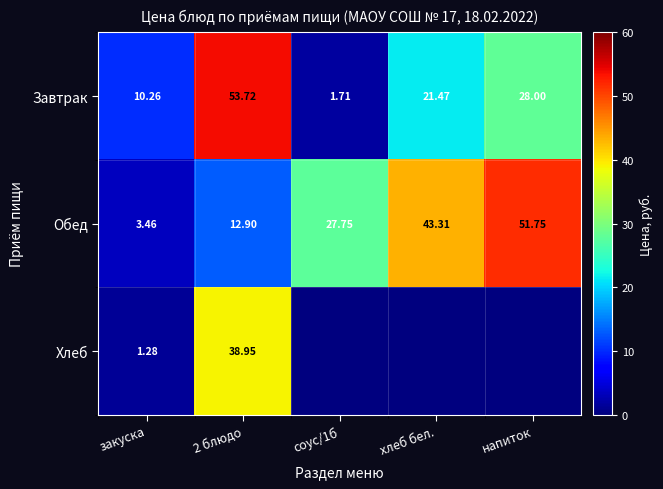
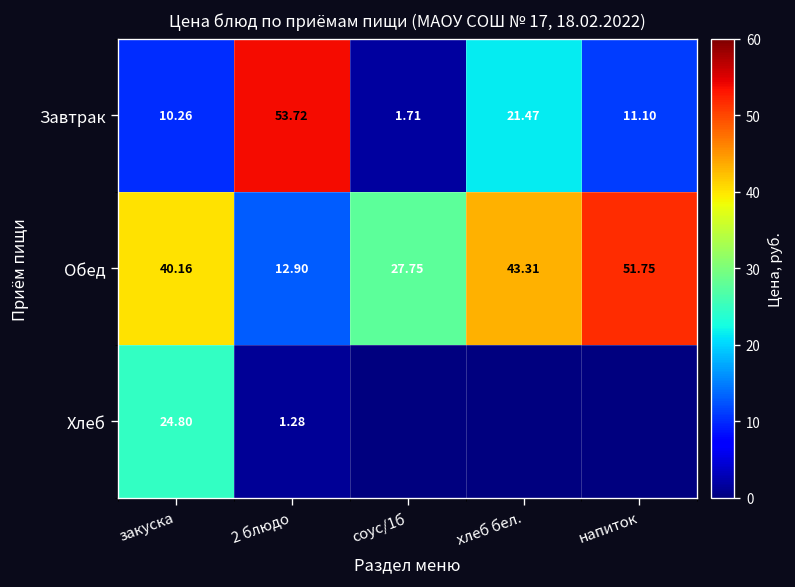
  {
    "Завтрак": {
      "закуска": 10.26,
      "2 блюдо": 53.72,
      "соус/1б": 1.71,
      "хлеб бел.": 21.47,
-     "напиток": 28.00
+     "напиток": 11.10
    },
    "Обед": {
-     "закуска": 3.46,
+     "закуска": 40.16,
      "2 блюдо": 12.90,
      "соус/1б": 27.75,
      "хлеб бел.": 43.31,
      "напиток": 51.75
    },
    "Хлеб": {
-     "закуска": 1.28,
-     "2 блюдо": 38.95
+     "закуска": 24.80,
+     "2 блюдо": 1.28
    }
  }
